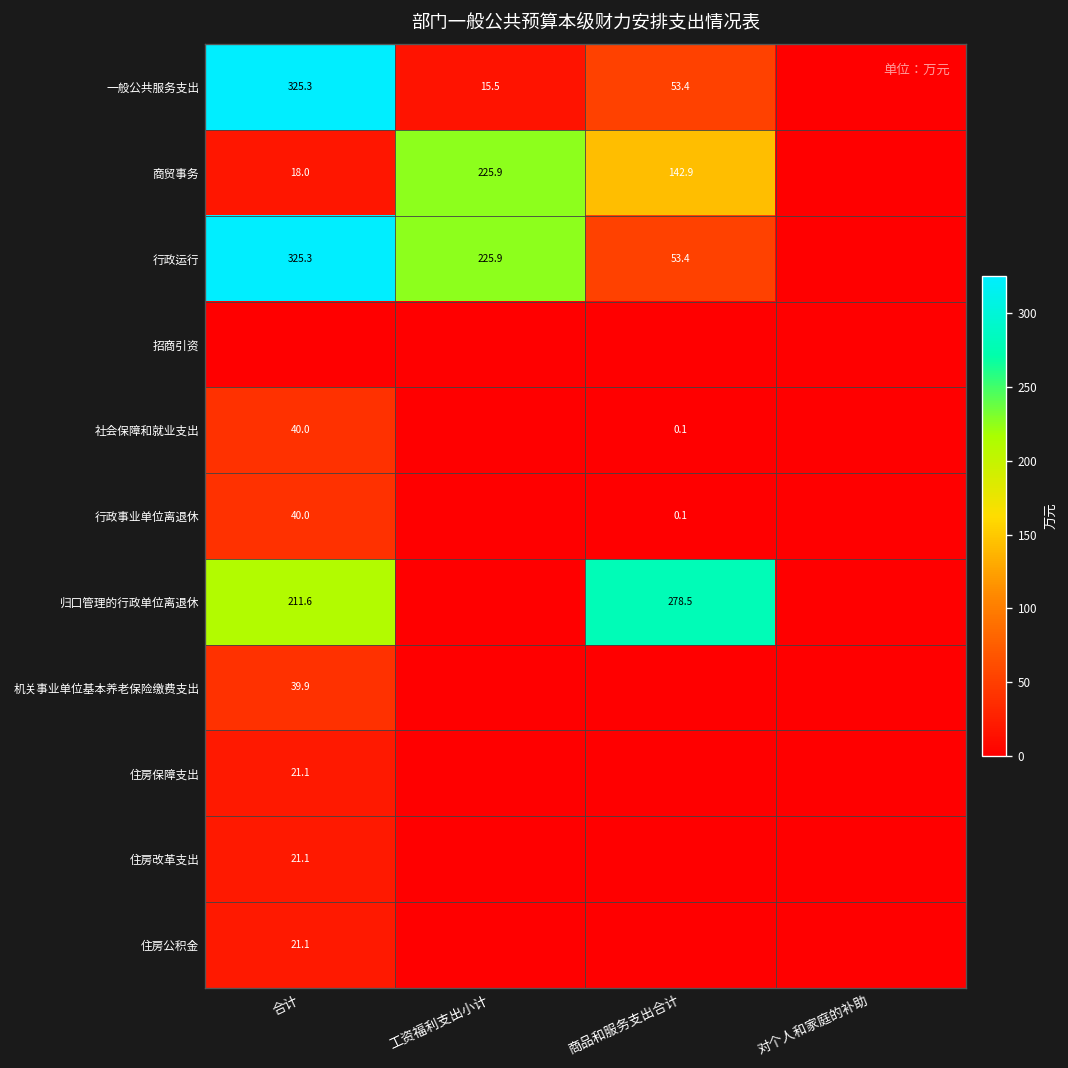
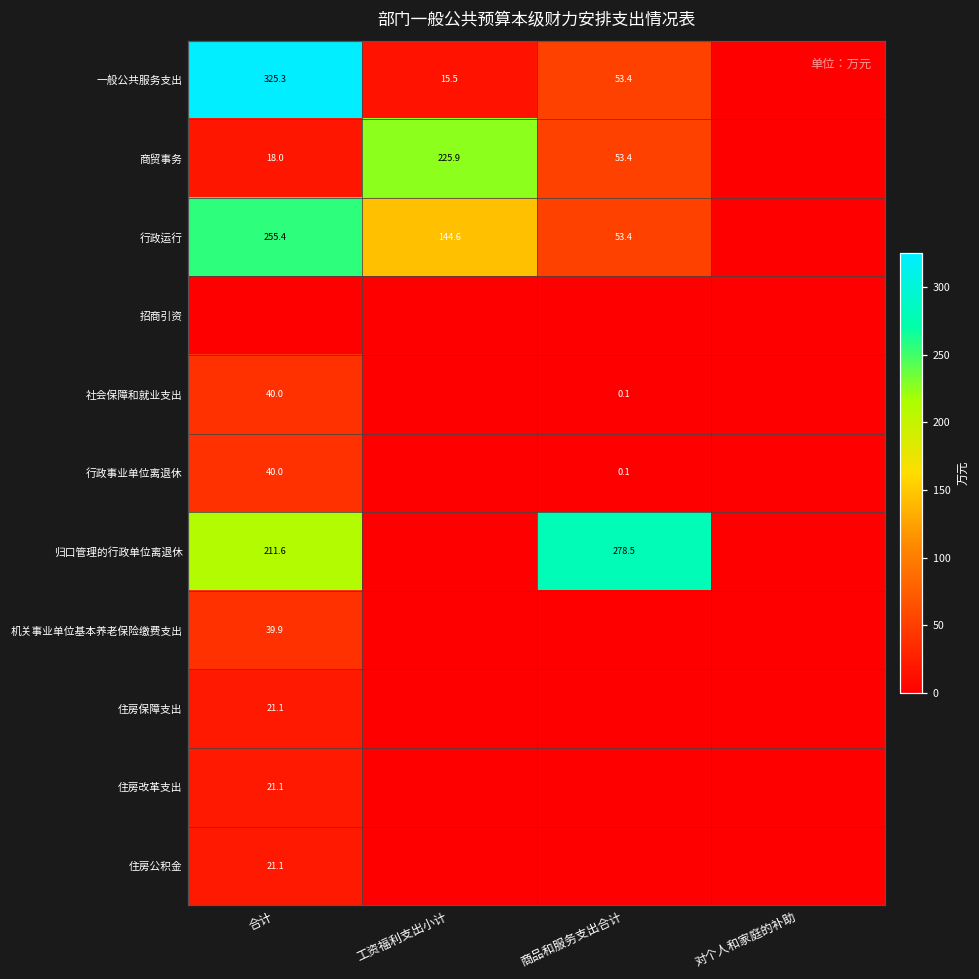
  {
    "一般公共服务支出": {
      "合计": 325.3,
      "工资福利支出小计": 15.5,
      "商品和服务支出合计": 53.4
    },
    "商贸事务": {
      "合计": 18.0,
      "工资福利支出小计": 225.9,
-     "商品和服务支出合计": 142.9
+     "商品和服务支出合计": 53.4
    },
    "行政运行": {
-     "合计": 325.3,
-     "工资福利支出小计": 225.9,
+     "合计": 255.4,
+     "工资福利支出小计": 144.6,
      "商品和服务支出合计": 53.4
    },
    "社会保障和就业支出": {
      "合计": 40.0,
      "商品和服务支出合计": 0.1
    },
    "行政事业单位离退休": {
      "合计": 40.0,
      "商品和服务支出合计": 0.1
    },
    "归口管理的行政单位离退休": {
      "合计": 211.6,
      "商品和服务支出合计": 278.5
    },
    "机关事业单位基本养老保险缴费支出": {
      "合计": 39.9
    },
    "住房保障支出": {
      "合计": 21.1
    },
    "住房改革支出": {
      "合计": 21.1
    },
    "住房公积金": {
      "合计": 21.1
    }
  }
